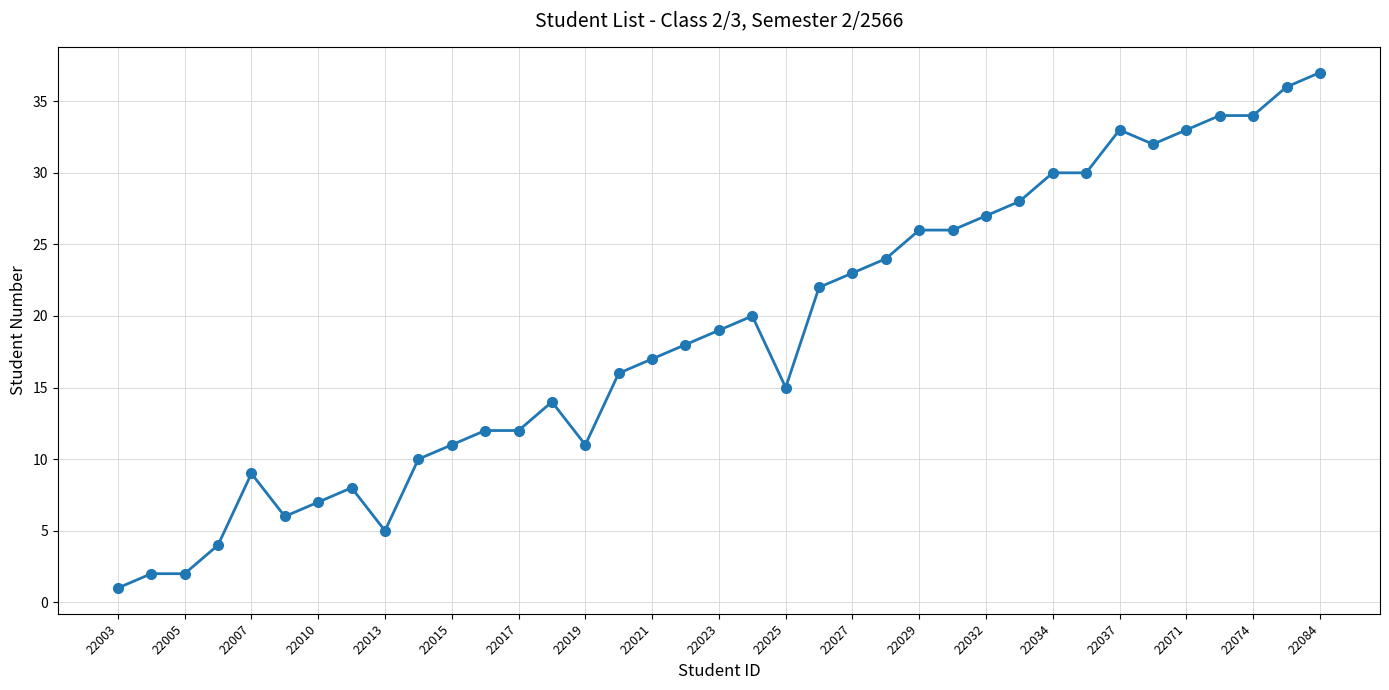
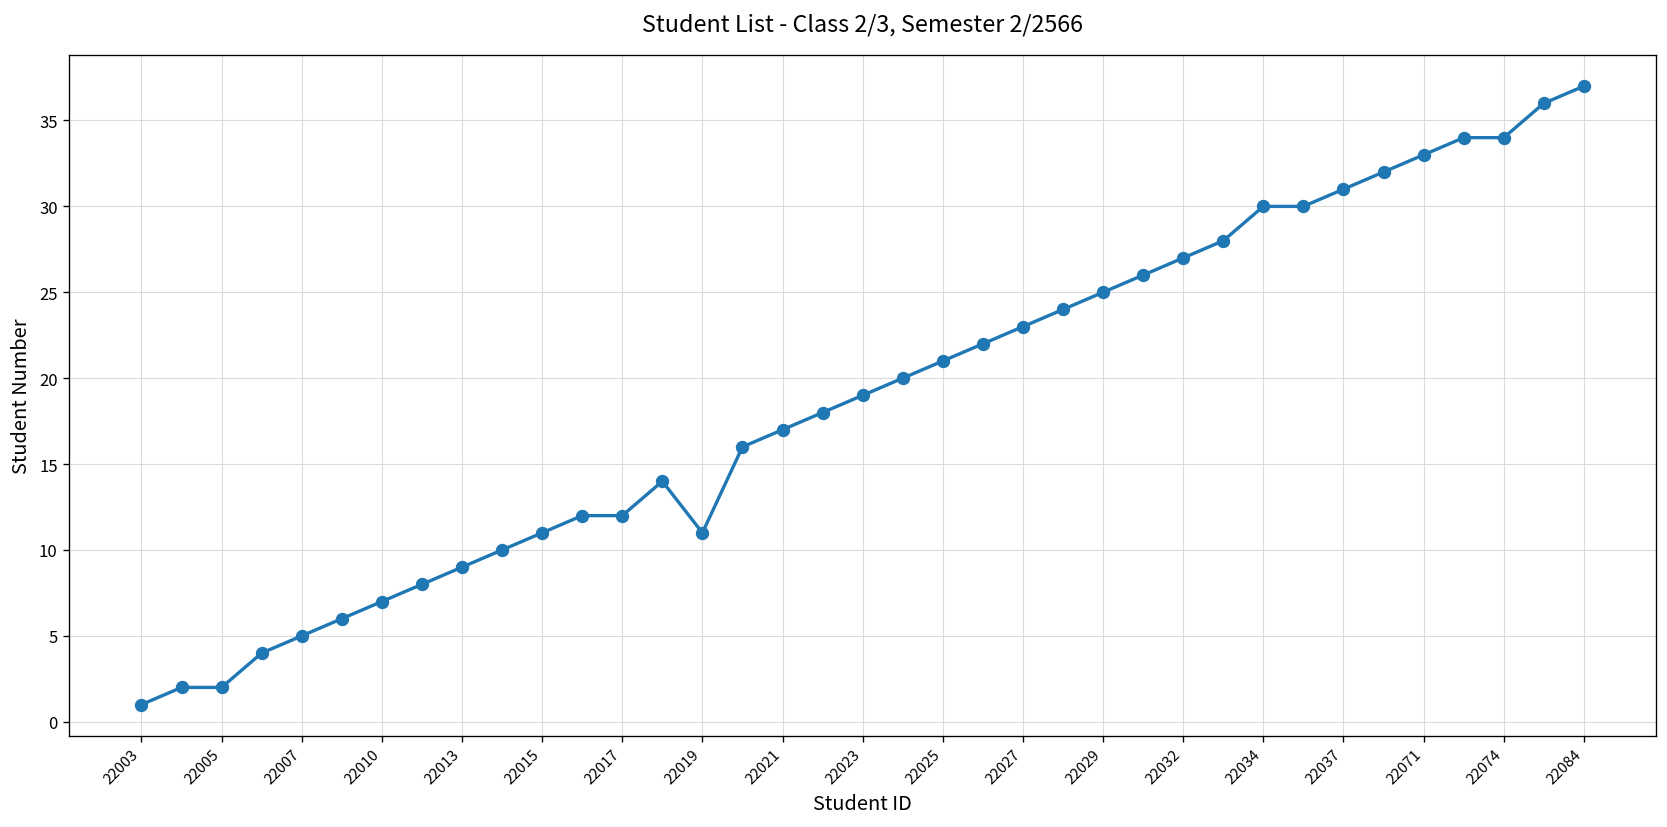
  {
    "22003": 1,
    "22005": 2,
-   "22007": 9,
+   "22007": 5,
    "22010": 7,
-   "22013": 5,
+   "22013": 9,
    "22015": 11,
    "22017": 12,
    "22019": 11,
    "22021": 17,
    "22023": 19,
-   "22025": 15,
+   "22025": 21,
    "22027": 23,
-   "22029": 26,
+   "22029": 25,
    "22032": 27,
    "22034": 30,
-   "22037": 33,
+   "22037": 31,
    "22071": 33,
    "22074": 34,
    "22084": 37
  }
